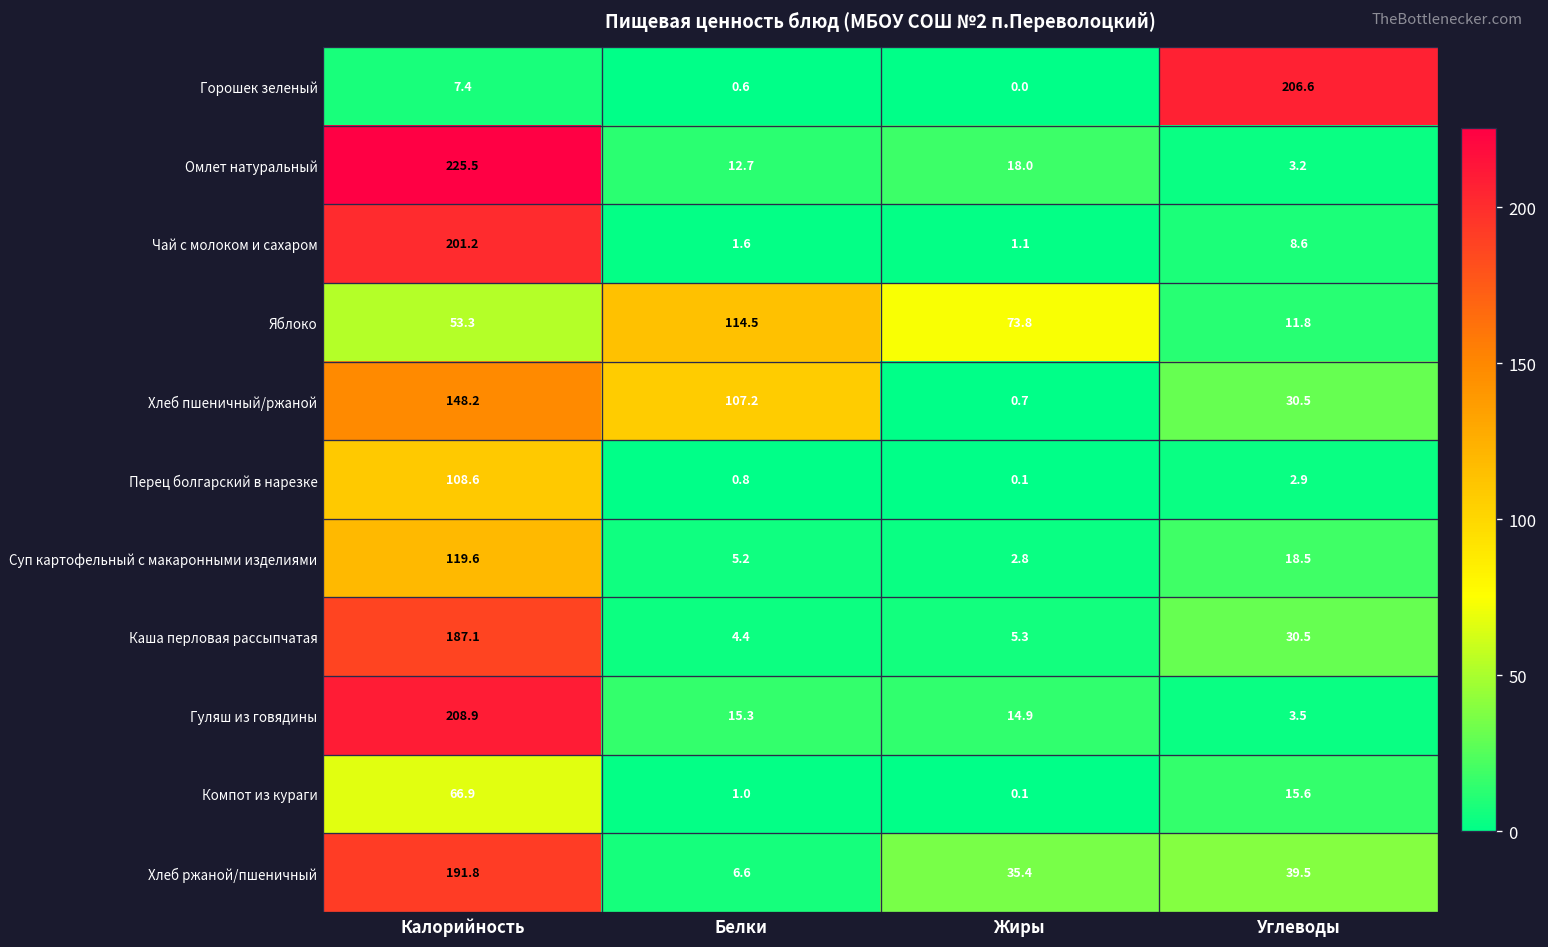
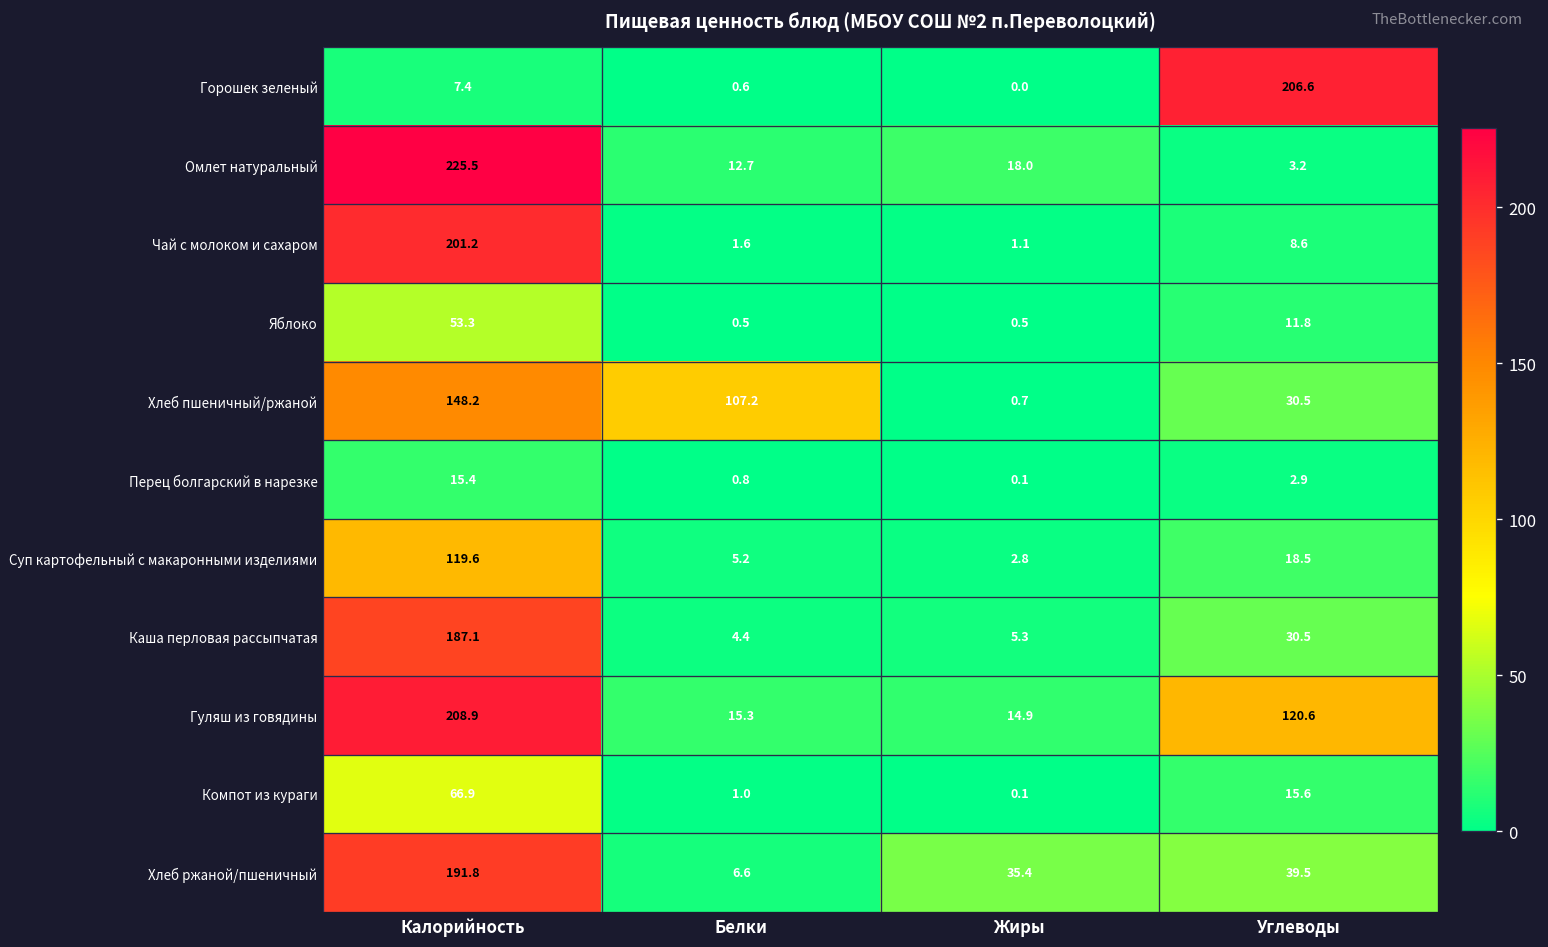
  {
    "Горошек зеленый": {
      "Калорийность": 7.4,
      "Белки": 0.6,
      "Жиры": 0.0,
      "Углеводы": 206.6
    },
    "Омлет натуральный": {
      "Калорийность": 225.5,
      "Белки": 12.7,
      "Жиры": 18.0,
      "Углеводы": 3.2
    },
    "Чай с молоком и сахаром": {
      "Калорийность": 201.2,
      "Белки": 1.6,
      "Жиры": 1.1,
      "Углеводы": 8.6
    },
    "Яблоко": {
      "Калорийность": 53.3,
-     "Белки": 114.5,
-     "Жиры": 73.8,
+     "Белки": 0.5,
+     "Жиры": 0.5,
      "Углеводы": 11.8
    },
    "Хлеб пшеничный/ржаной": {
      "Калорийность": 148.2,
      "Белки": 107.2,
      "Жиры": 0.7,
      "Углеводы": 30.5
    },
    "Перец болгарский в нарезке": {
-     "Калорийность": 108.6,
+     "Калорийность": 15.4,
      "Белки": 0.8,
      "Жиры": 0.1,
      "Углеводы": 2.9
    },
    "Суп картофельный с макаронными изделиями": {
      "Калорийность": 119.6,
      "Белки": 5.2,
      "Жиры": 2.8,
      "Углеводы": 18.5
    },
    "Каша перловая рассыпчатая": {
      "Калорийность": 187.1,
      "Белки": 4.4,
      "Жиры": 5.3,
      "Углеводы": 30.5
    },
    "Гуляш из говядины": {
      "Калорийность": 208.9,
      "Белки": 15.3,
      "Жиры": 14.9,
-     "Углеводы": 3.5
+     "Углеводы": 120.6
    },
    "Компот из кураги": {
      "Калорийность": 66.9,
      "Белки": 1.0,
      "Жиры": 0.1,
      "Углеводы": 15.6
    },
    "Хлеб ржаной/пшеничный": {
      "Калорийность": 191.8,
      "Белки": 6.6,
      "Жиры": 35.4,
      "Углеводы": 39.5
    }
  }
